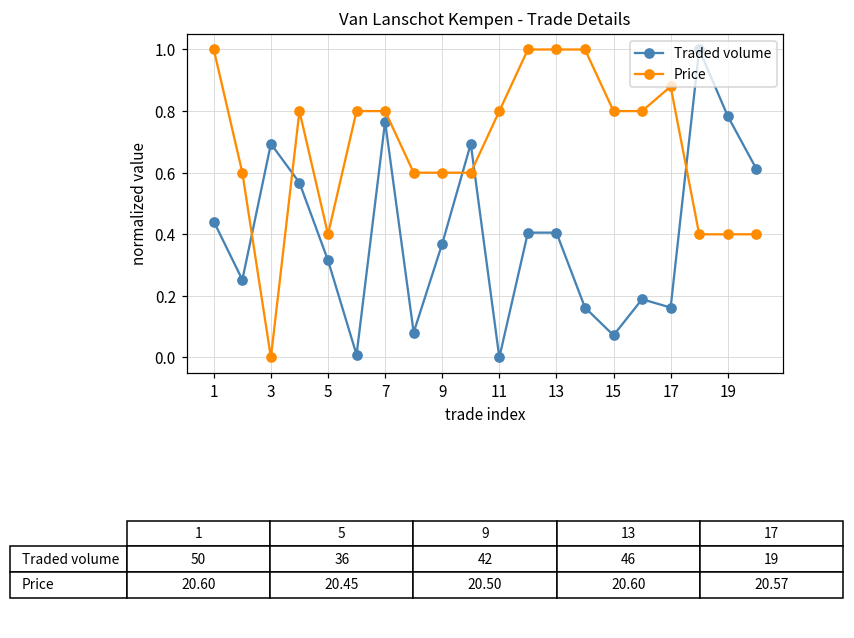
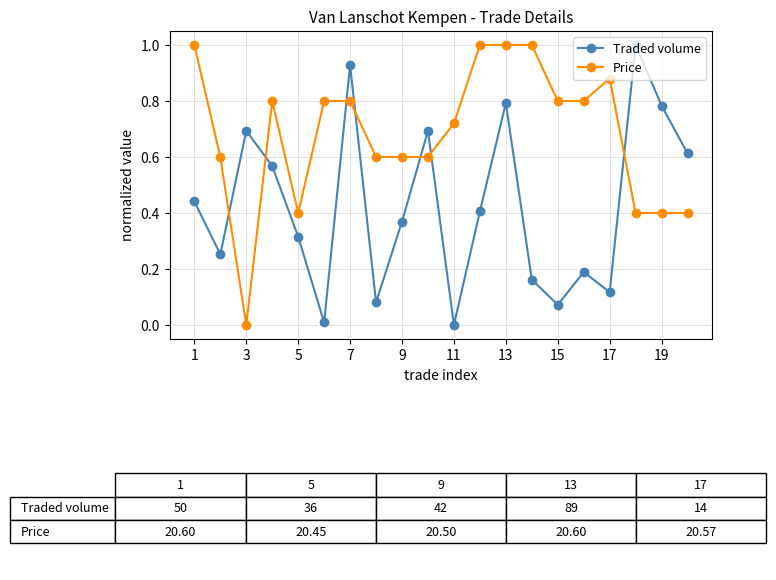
  {
    "Traded volume": {
-     "7": 0.77,
-     "13": 46,
-     "17": 19
+     "7": 0.93,
+     "13": 89,
+     "17": 14
    },
    "Price": {
      "1": 1.00,
      "3": 0.00,
      "5": 0.40,
      "7": 0.80,
      "9": 0.60,
-     "11": 0.80,
+     "11": 0.72,
      "13": 1.00,
      "15": 0.80,
      "19": 0.40
    }
  }
